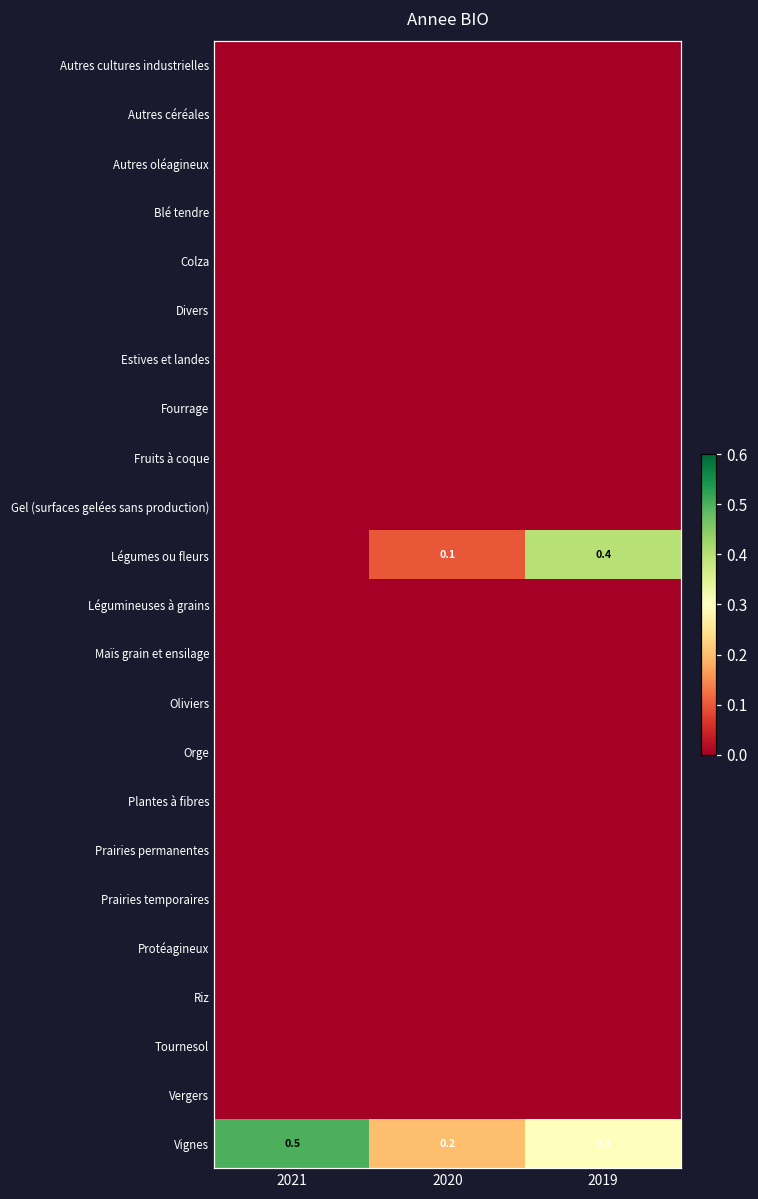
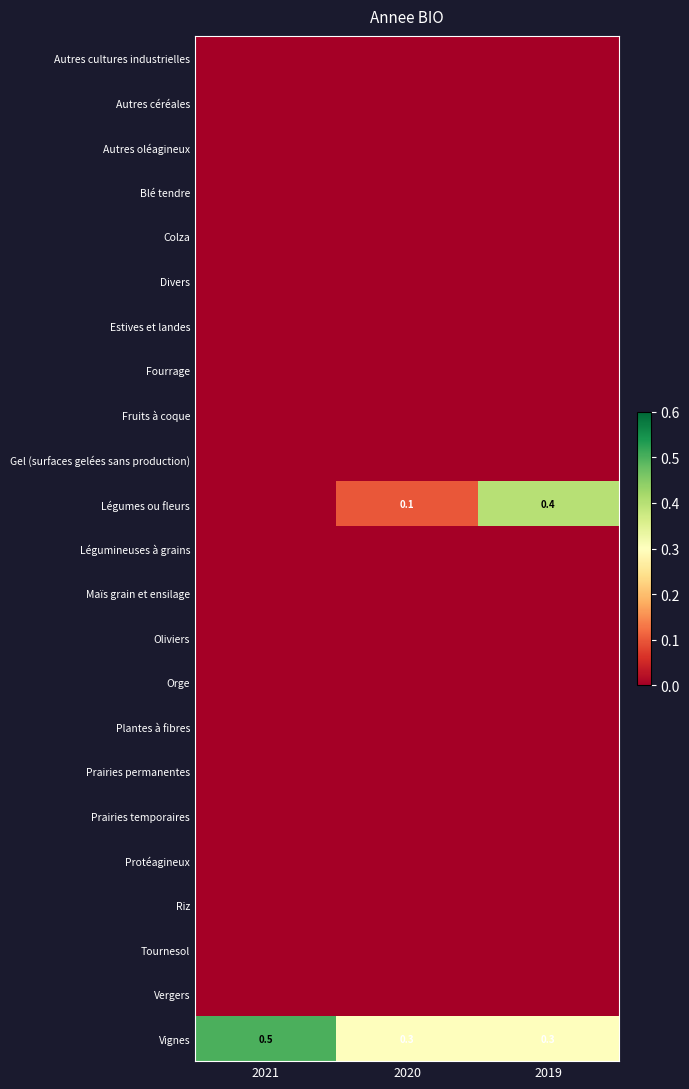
  {
    "Légumes ou fleurs": {
      "2020": 0.1,
      "2019": 0.4
    },
    "Vignes": {
      "2021": 0.5,
-     "2020": 0.2,
+     "2020": 0.3,
      "2019": 0.3
    }
  }
